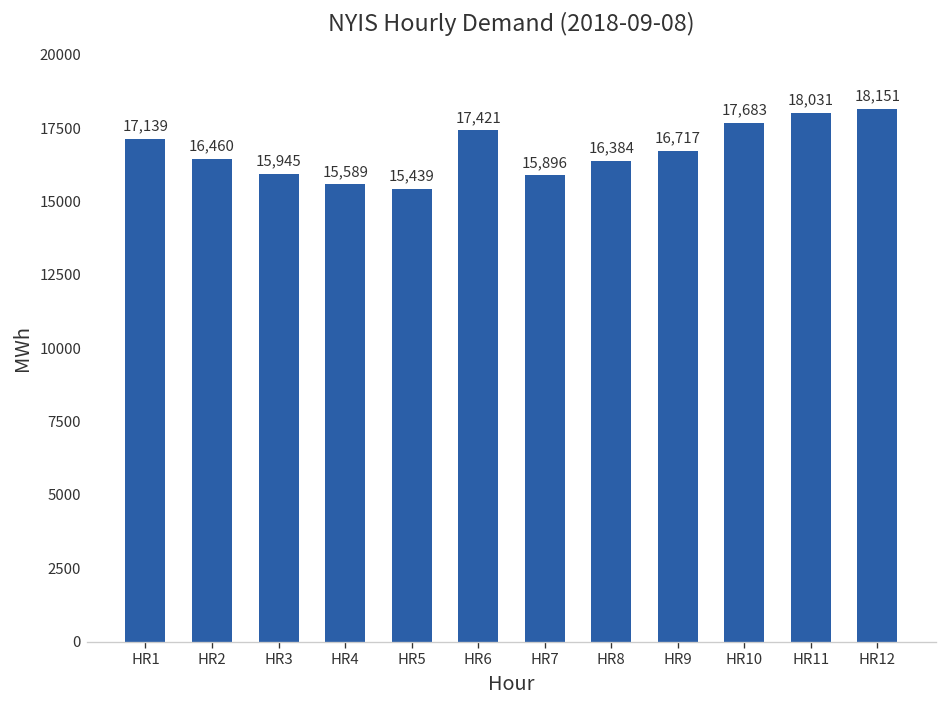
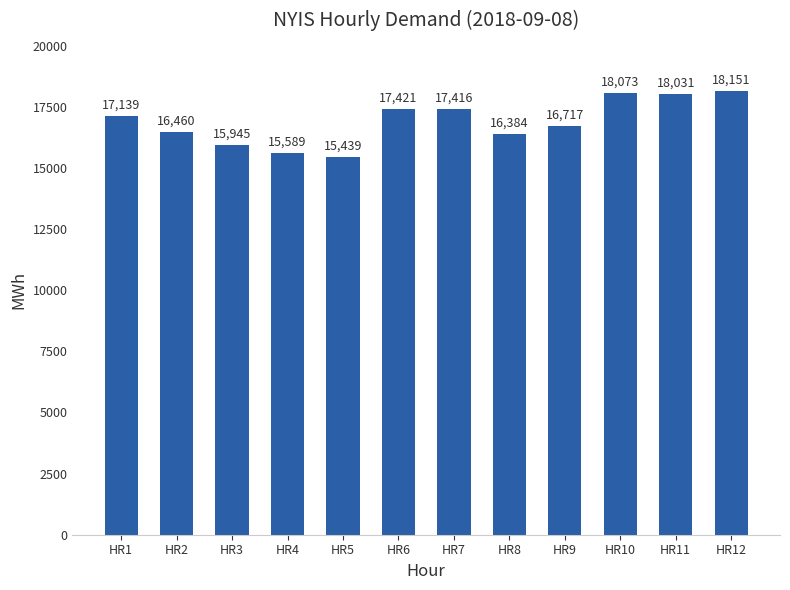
  {
    "HR1": "17,139",
    "HR2": "16,460",
    "HR3": "15,945",
    "HR4": "15,589",
    "HR5": "15,439",
    "HR6": "17,421",
-   "HR7": "15,896",
+   "HR7": "17,416",
    "HR8": "16,384",
    "HR9": "16,717",
-   "HR10": "17,683",
+   "HR10": "18,073",
    "HR11": "18,031",
    "HR12": "18,151"
  }
